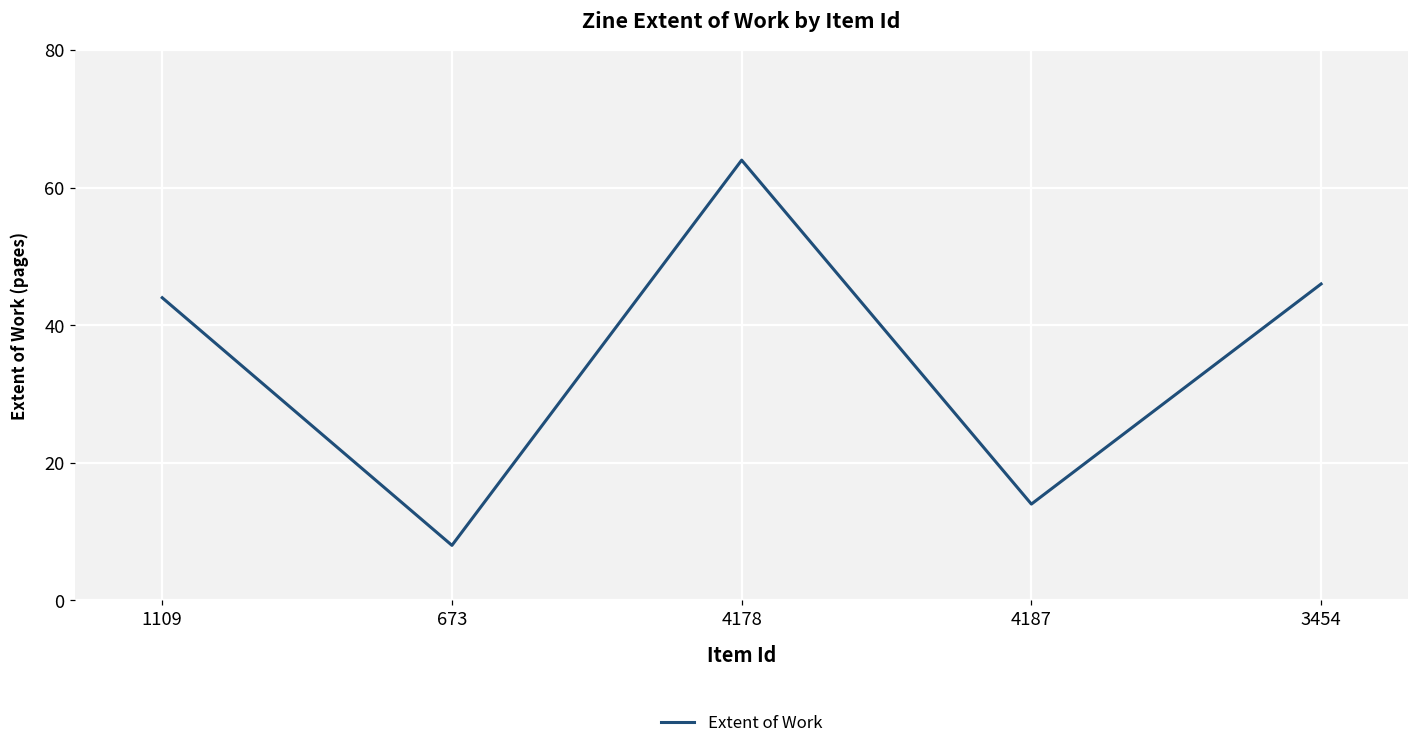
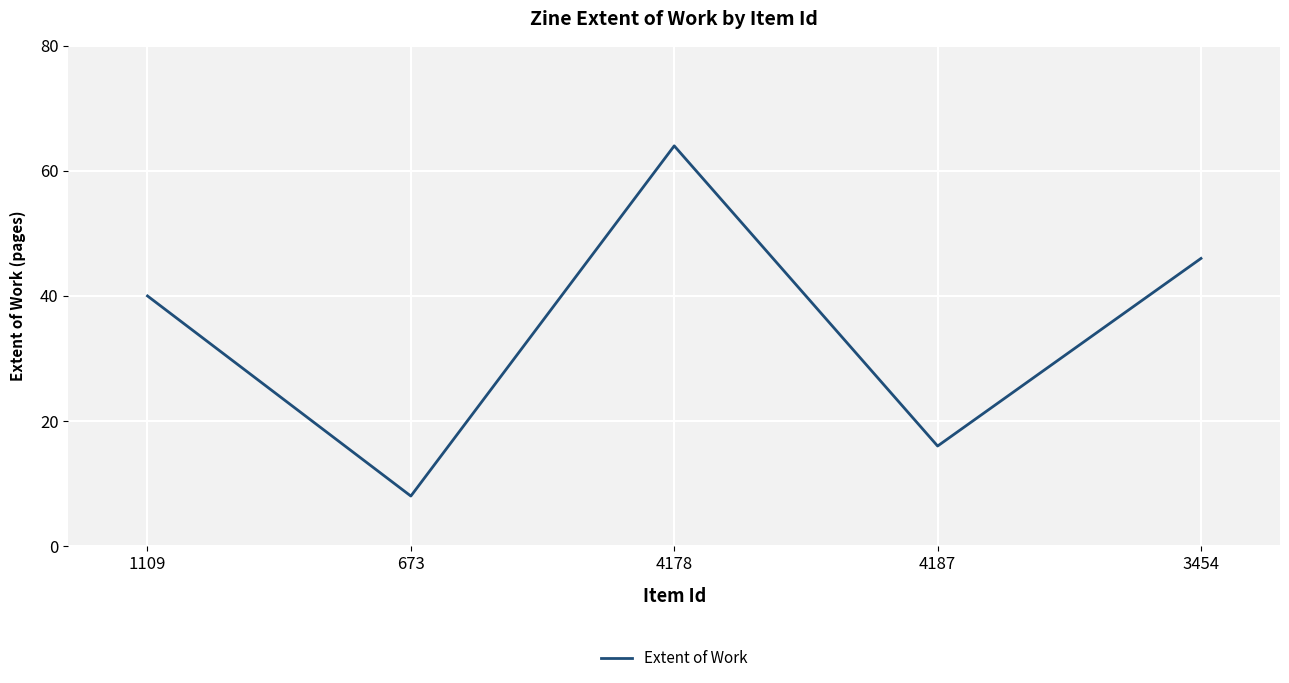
  {
-   "1109": 44,
+   "1109": 40,
    "673": 8,
    "4178": 64,
-   "4187": 14,
+   "4187": 16,
    "3454": 46
  }
